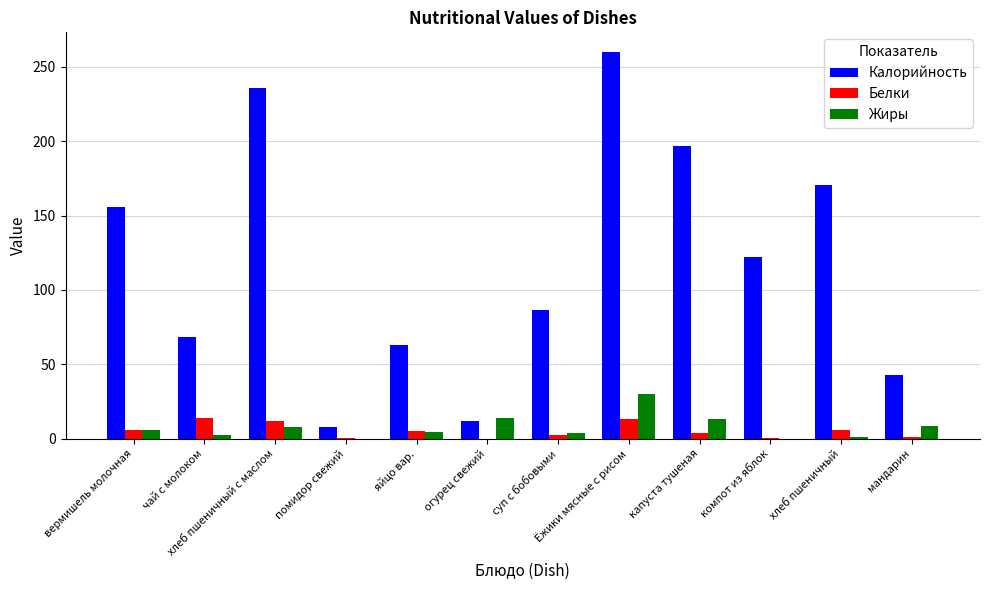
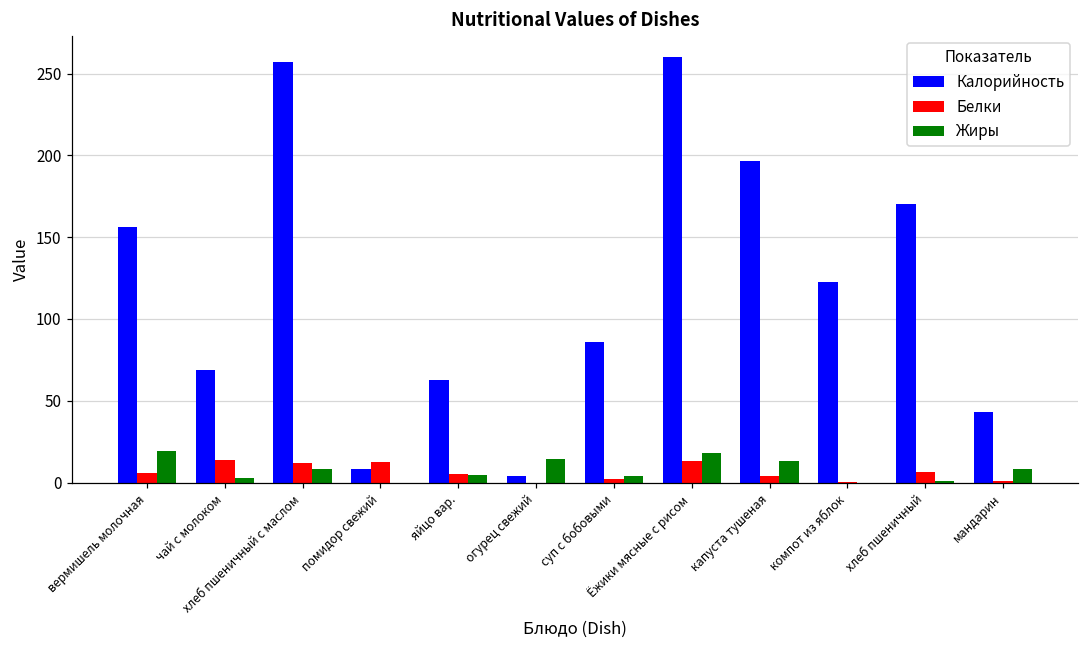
  {
    "Калорийность": {
      "вермишель молочная": 156,
      "чай с молоком": 69,
-     "хлеб пшеничный с маслом": 236,
+     "хлеб пшеничный с маслом": 257,
      "помидор свежий": 8,
      "яйцо вар.": 63,
-     "огурец свежий": 12,
+     "огурец свежий": 4,
      "суп с бобовыми": 86,
      "Ёжики мясные с рисом": 260,
      "капуста тушеная": 197,
      "компот из яблок": 122,
      "хлеб пшеничный": 170,
      "мандарин": 43
    },
    "Белки": {
      "вермишель молочная": 6,
      "чай с молоком": 14,
      "хлеб пшеничный с маслом": 12,
-     "помидор свежий": 0,
+     "помидор свежий": 13,
      "яйцо вар.": 5,
      "огурец свежий": 0,
      "суп с бобовыми": 2,
      "Ёжики мясные с рисом": 13,
      "капуста тушеная": 4,
      "хлеб пшеничный": 6
    },
    "Жиры": {
-     "вермишель молочная": 6,
+     "вермишель молочная": 19,
      "чай с молоком": 3,
      "хлеб пшеничный с маслом": 8,
      "помидор свежий": 0,
      "яйцо вар.": 5,
      "огурец свежий": 14,
      "суп с бобовыми": 4,
-     "Ёжики мясные с рисом": 30,
+     "Ёжики мясные с рисом": 18,
      "капуста тушеная": 13,
      "компот из яблок": 0,
      "мандарин": 8
    }
  }
